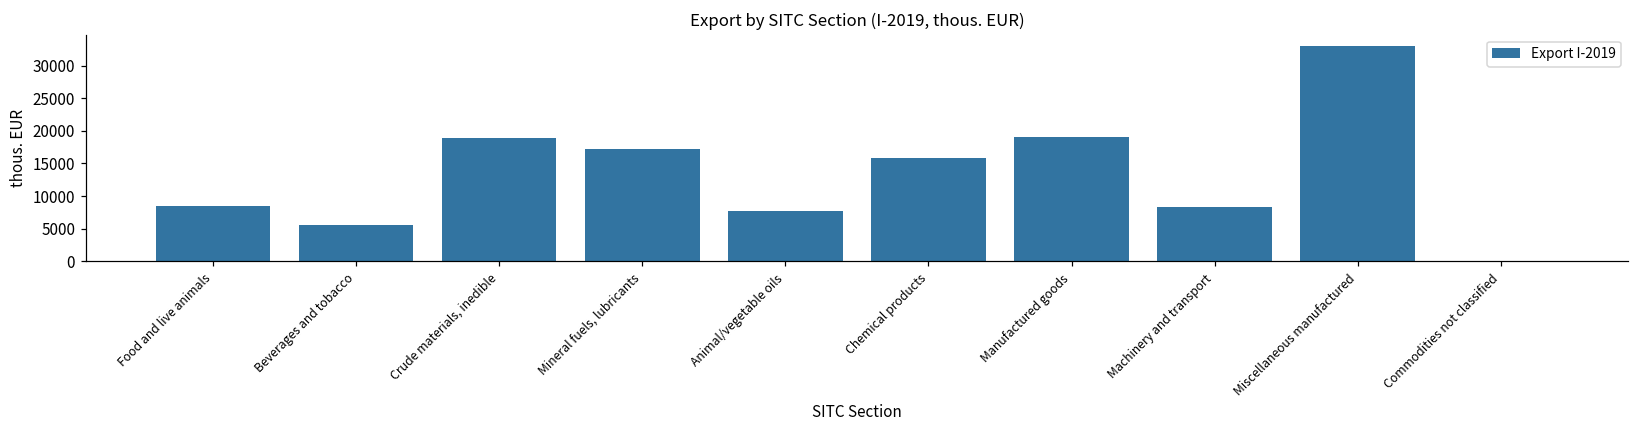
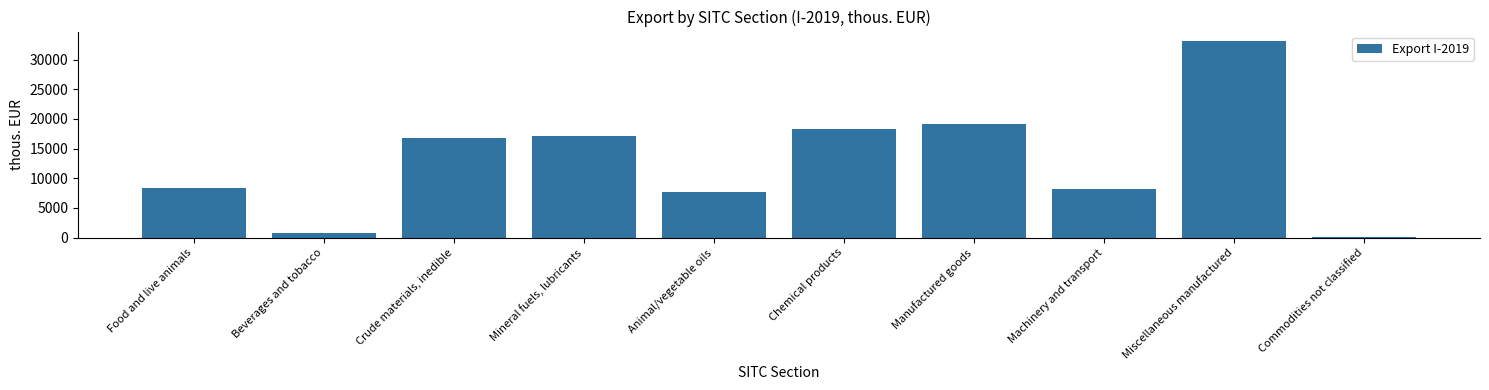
  {
    "Food and live animals": 8000,
-   "Beverages and tobacco": 6000,
-   "Crude materials, inedible": 19000,
+   "Beverages and tobacco": 1000,
+   "Crude materials, inedible": 17000,
    "Mineral fuels, lubricants": 17000,
    "Animal/vegetable oils": 8000,
-   "Chemical products": 16000,
+   "Chemical products": 18000,
    "Manufactured goods": 19000,
    "Machinery and transport": 8000,
    "Miscellaneous manufactured": 33000
  }
